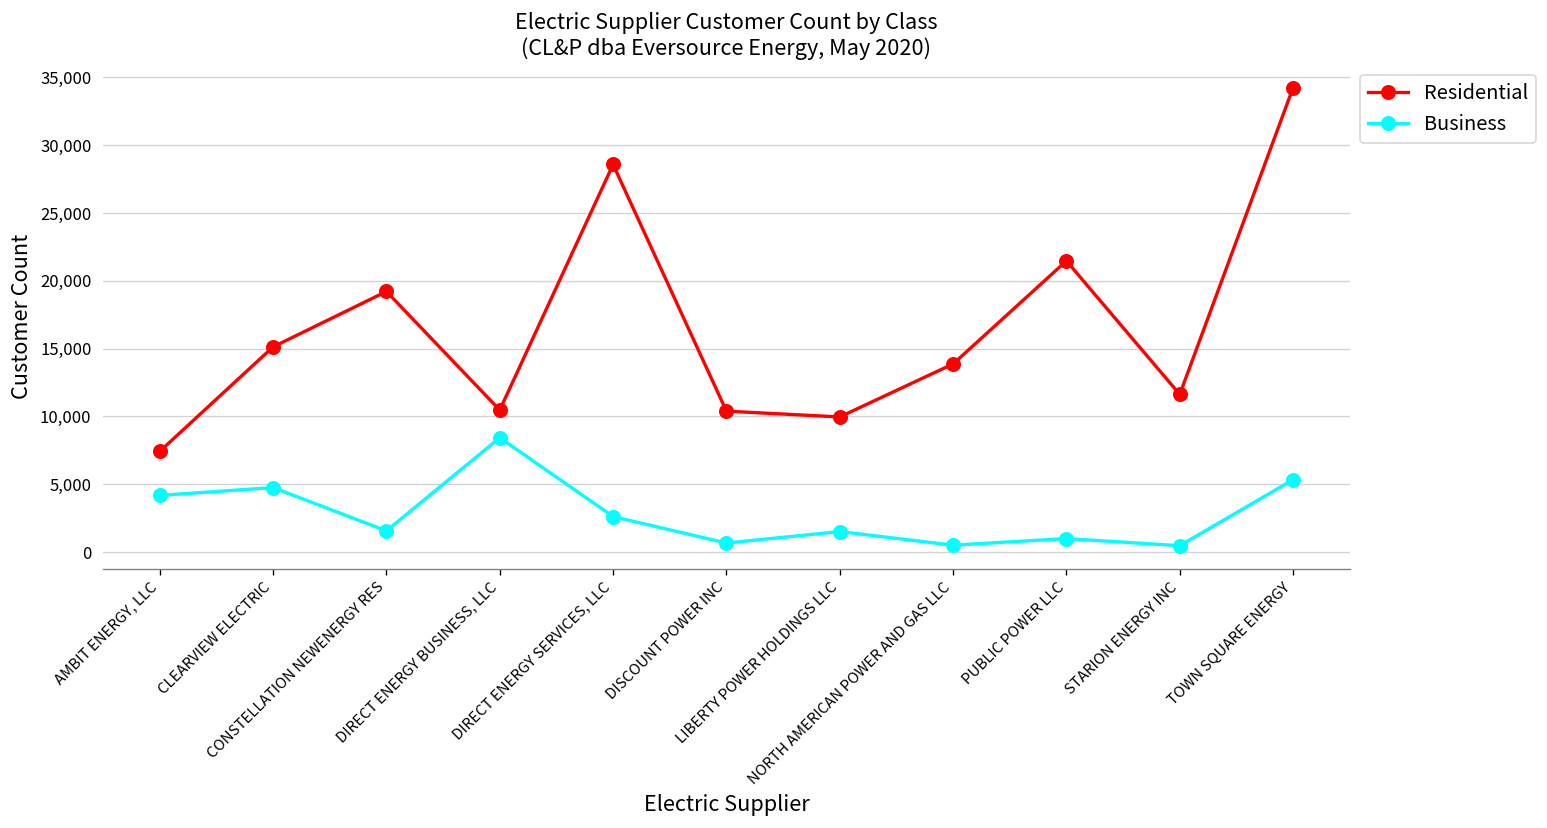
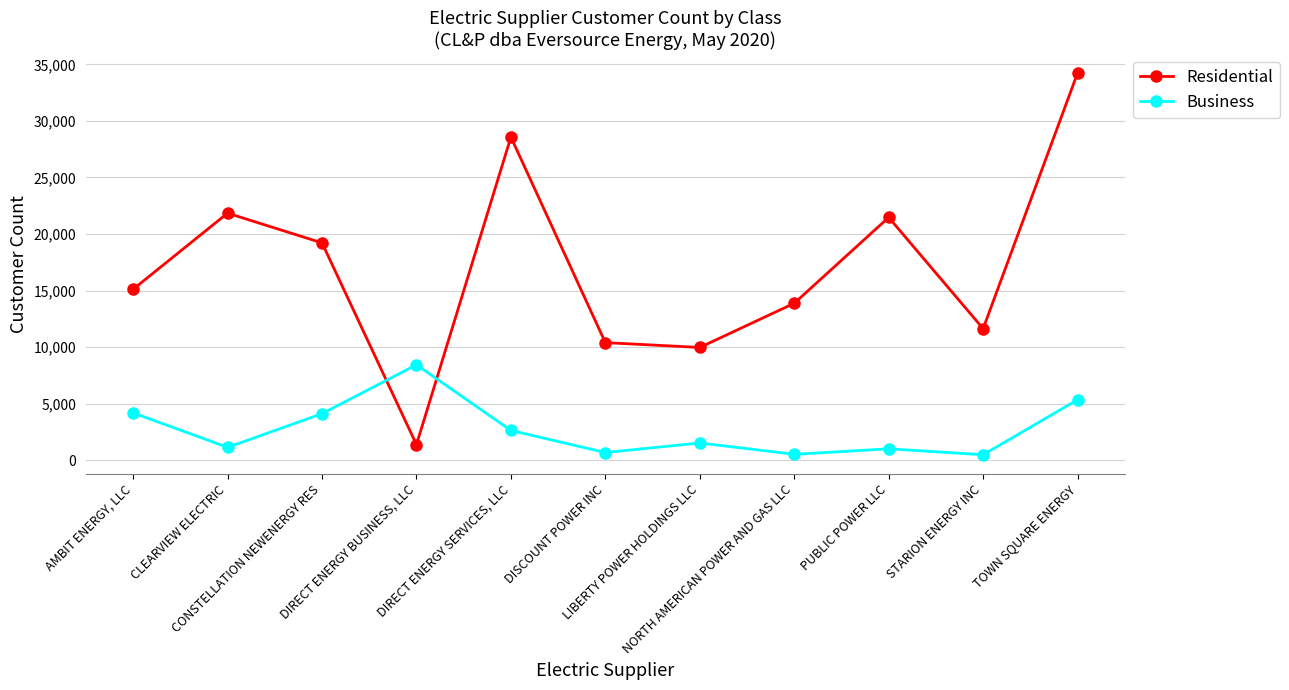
  {
    "Residential": {
-     "AMBIT ENERGY, LLC": "7,400",
-     "CLEARVIEW ELECTRIC": "15,100",
+     "AMBIT ENERGY, LLC": "15,100",
+     "CLEARVIEW ELECTRIC": "21,800",
      "CONSTELLATION NEWENERGY RES": "19,200",
-     "DIRECT ENERGY BUSINESS, LLC": "10,500",
+     "DIRECT ENERGY BUSINESS, LLC": "1,400",
      "DIRECT ENERGY SERVICES, LLC": "28,600",
      "DISCOUNT POWER INC": "10,400",
      "LIBERTY POWER HOLDINGS LLC": "10,000",
      "NORTH AMERICAN POWER AND GAS LLC": "13,900",
      "PUBLIC POWER LLC": "21,500",
      "STARION ENERGY INC": "11,600",
      "TOWN SQUARE ENERGY": "34,200"
    },
    "Business": {
      "AMBIT ENERGY, LLC": "4,200",
-     "CLEARVIEW ELECTRIC": "4,800",
-     "CONSTELLATION NEWENERGY RES": "1,600",
+     "CLEARVIEW ELECTRIC": "1,100",
+     "CONSTELLATION NEWENERGY RES": "4,100",
      "DIRECT ENERGY BUSINESS, LLC": "8,400",
      "DIRECT ENERGY SERVICES, LLC": "2,600",
      "DISCOUNT POWER INC": "700",
      "LIBERTY POWER HOLDINGS LLC": "1,500",
      "NORTH AMERICAN POWER AND GAS LLC": "500",
      "PUBLIC POWER LLC": "1,000",
      "STARION ENERGY INC": "500",
      "TOWN SQUARE ENERGY": "5,300"
    }
  }
